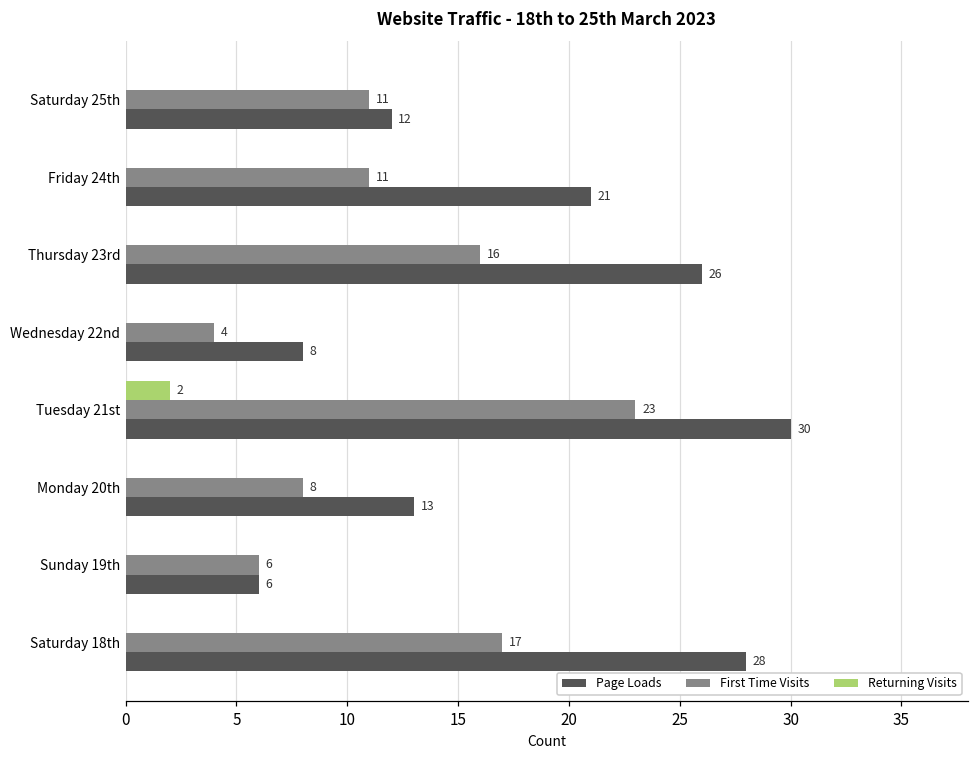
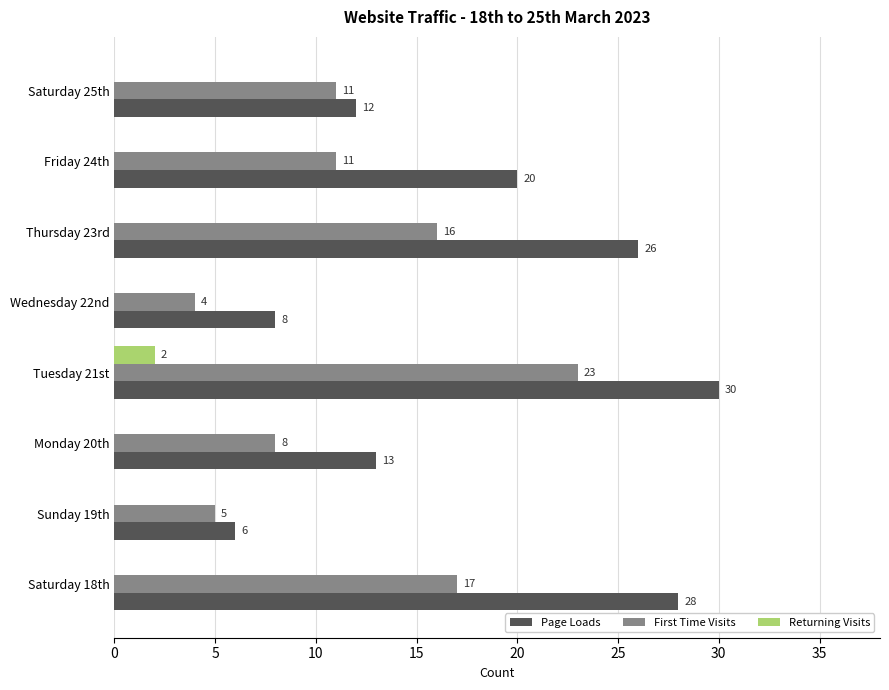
  {
    "Page Loads": {
      "Saturday 25th": 12,
-     "Friday 24th": 21,
+     "Friday 24th": 20,
      "Thursday 23rd": 26,
      "Wednesday 22nd": 8,
      "Tuesday 21st": 30,
      "Monday 20th": 13,
      "Sunday 19th": 6,
      "Saturday 18th": 28
    },
    "First Time Visits": {
      "Saturday 25th": 11,
      "Friday 24th": 11,
      "Thursday 23rd": 16,
      "Wednesday 22nd": 4,
      "Tuesday 21st": 23,
      "Monday 20th": 8,
-     "Sunday 19th": 6,
+     "Sunday 19th": 5,
      "Saturday 18th": 17
    },
    "Returning Visits": {
      "Tuesday 21st": 2
    }
  }
